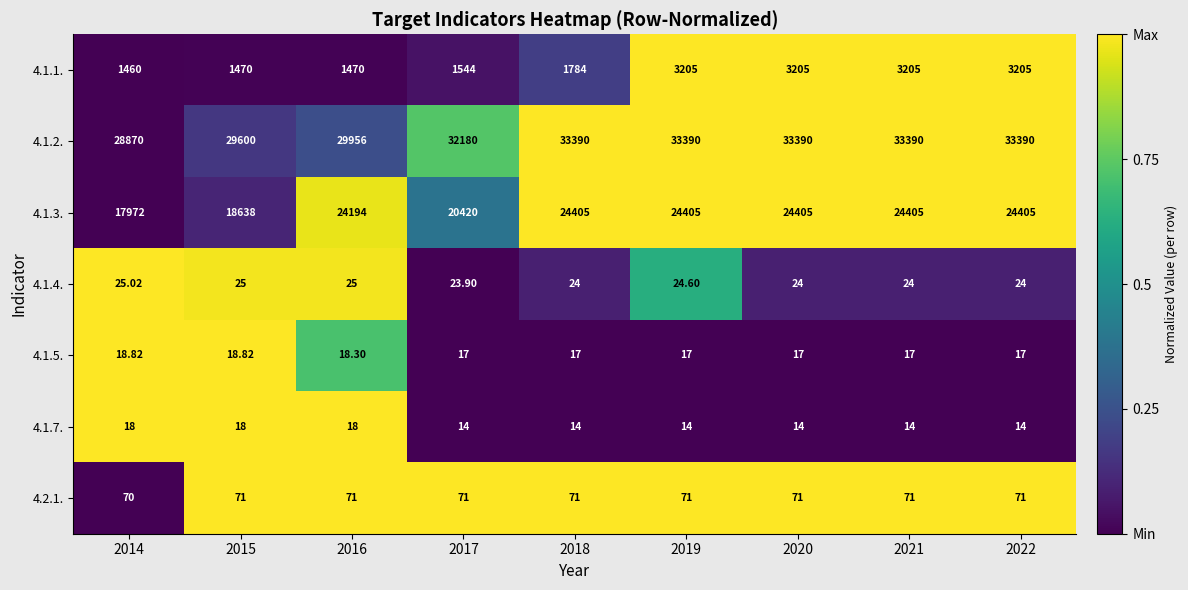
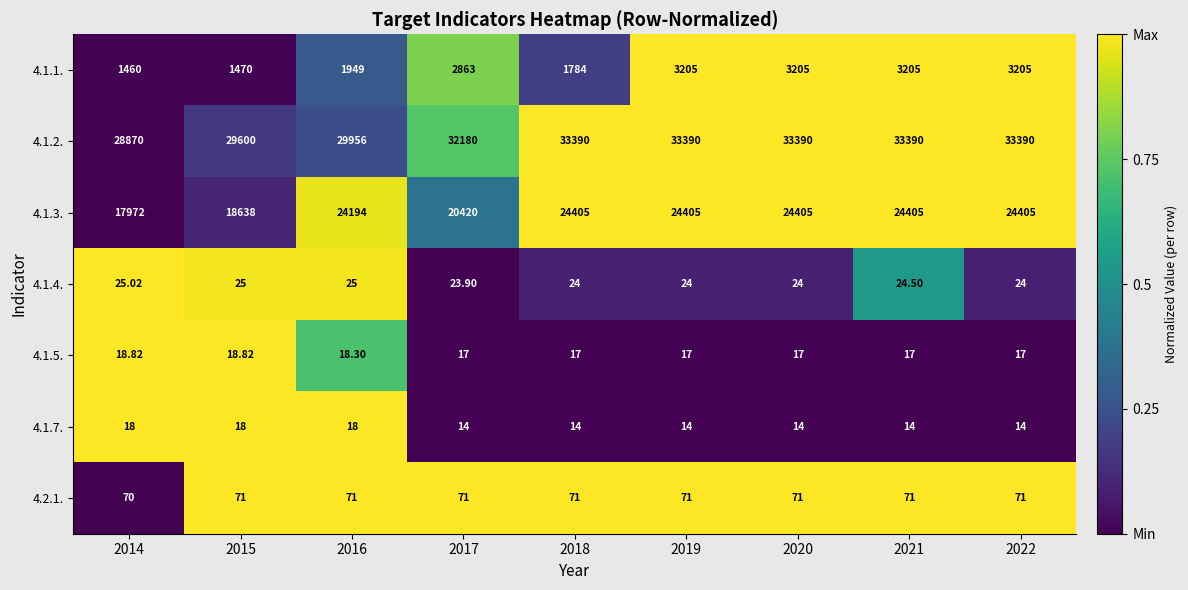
  {
    "4.1.1.": {
      "2014": 1460,
      "2015": 1470,
-     "2016": 1470,
-     "2017": 1544,
+     "2016": 1949,
+     "2017": 2863,
      "2018": 1784,
      "2019": 3205,
      "2020": 3205,
      "2021": 3205,
      "2022": 3205
    },
    "4.1.2.": {
      "2014": 28870,
      "2015": 29600,
      "2016": 29956,
      "2017": 32180,
      "2018": 33390,
      "2019": 33390,
      "2020": 33390,
      "2021": 33390,
      "2022": 33390
    },
    "4.1.3.": {
      "2014": 17972,
      "2015": 18638,
      "2016": 24194,
      "2017": 20420,
      "2018": 24405,
      "2019": 24405,
      "2020": 24405,
      "2021": 24405,
      "2022": 24405
    },
    "4.1.4.": {
      "2014": 25.02,
      "2015": 25,
      "2016": 25,
      "2017": 23.90,
      "2018": 24,
-     "2019": 24.60,
+     "2019": 24,
      "2020": 24,
-     "2021": 24,
+     "2021": 24.50,
      "2022": 24
    },
    "4.1.5.": {
      "2014": 18.82,
      "2015": 18.82,
      "2016": 18.30,
      "2017": 17,
      "2018": 17,
      "2019": 17,
      "2020": 17,
      "2021": 17,
      "2022": 17
    },
    "4.1.7.": {
      "2014": 18,
      "2015": 18,
      "2016": 18,
      "2017": 14,
      "2018": 14,
      "2019": 14,
      "2020": 14,
      "2021": 14,
      "2022": 14
    },
    "4.2.1.": {
      "2014": 70,
      "2015": 71,
      "2016": 71,
      "2017": 71,
      "2018": 71,
      "2019": 71,
      "2020": 71,
      "2021": 71,
      "2022": 71
    }
  }
